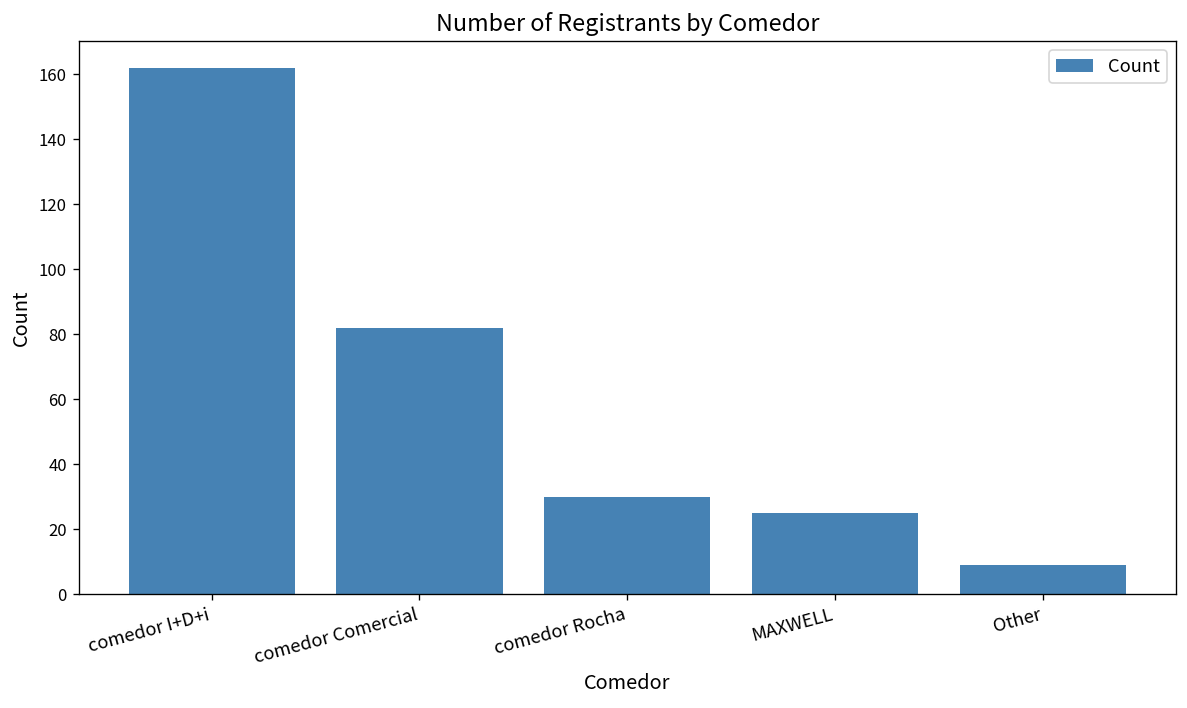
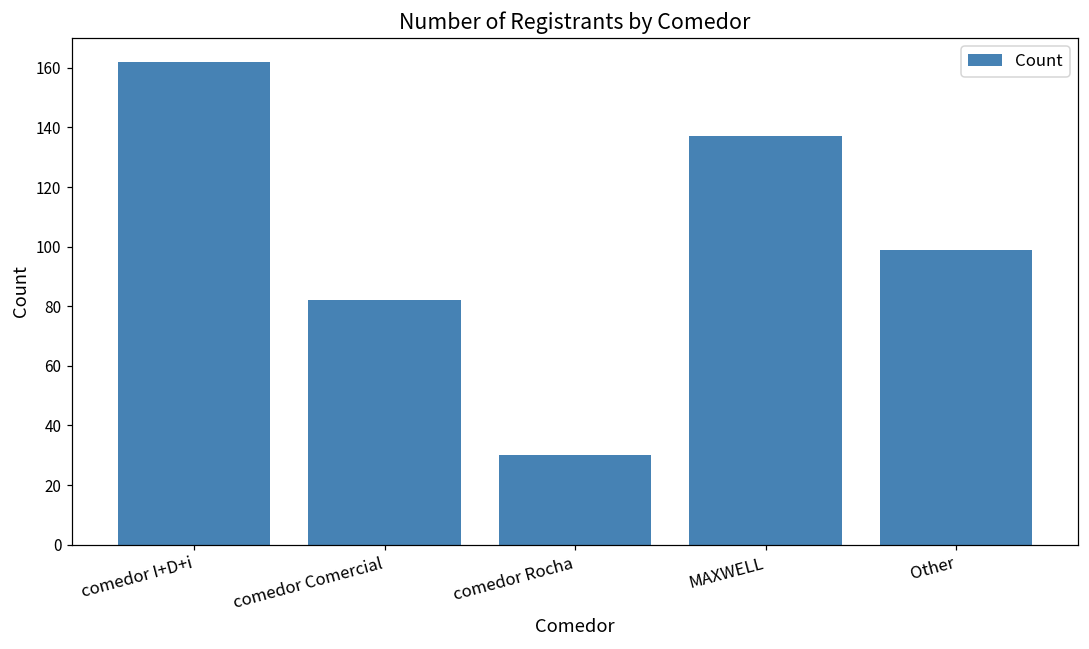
  {
    "comedor I+D+i": 162,
    "comedor Comercial": 82,
    "comedor Rocha": 30,
-   "MAXWELL": 25,
-   "Other": 9
+   "MAXWELL": 137,
+   "Other": 99
  }
